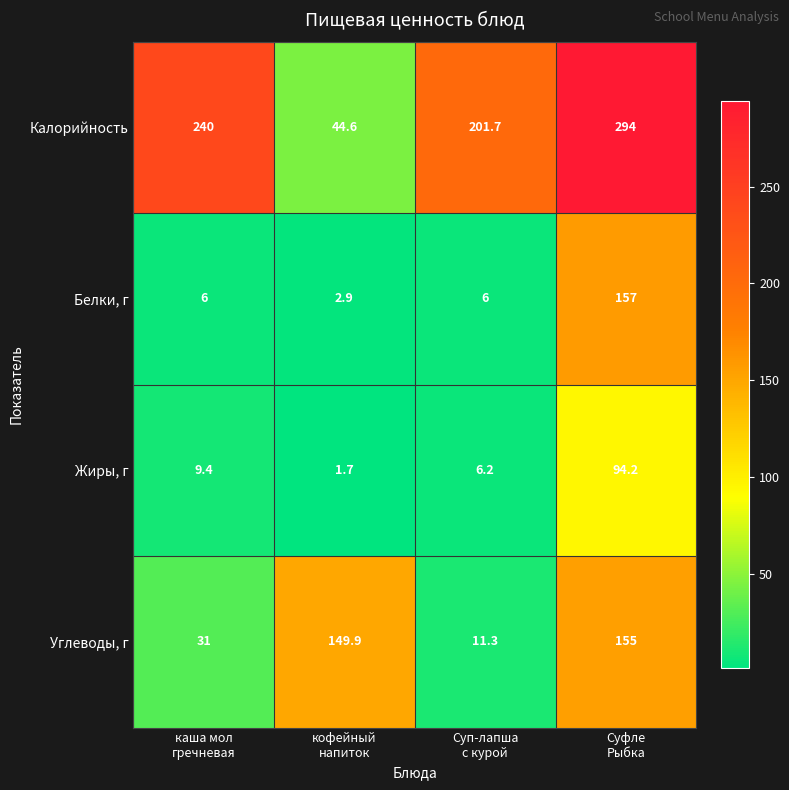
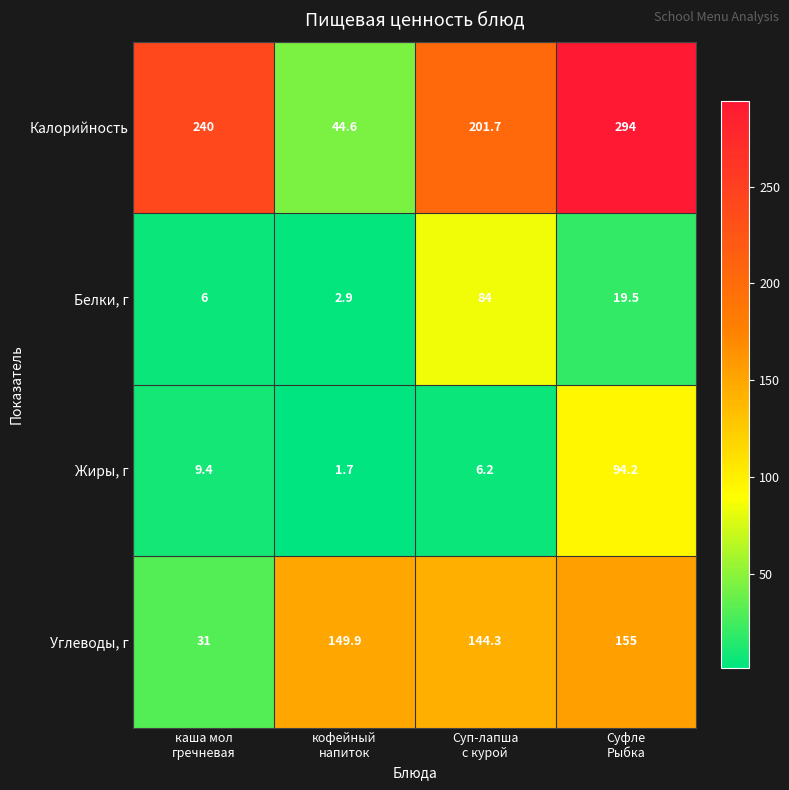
  {
    "Калорийность": {
      "каша мол гречневая": 240,
      "кофейный напиток": 44.6,
      "Суп-лапша с курой": 201.7,
      "Суфле Рыбка": 294
    },
    "Белки, г": {
      "каша мол гречневая": 6,
      "кофейный напиток": 2.9,
-     "Суп-лапша с курой": 6,
-     "Суфле Рыбка": 157
+     "Суп-лапша с курой": 84,
+     "Суфле Рыбка": 19.5
    },
    "Жиры, г": {
      "каша мол гречневая": 9.4,
      "кофейный напиток": 1.7,
      "Суп-лапша с курой": 6.2,
      "Суфле Рыбка": 94.2
    },
    "Углеводы, г": {
      "каша мол гречневая": 31,
      "кофейный напиток": 149.9,
-     "Суп-лапша с курой": 11.3,
+     "Суп-лапша с курой": 144.3,
      "Суфле Рыбка": 155
    }
  }
